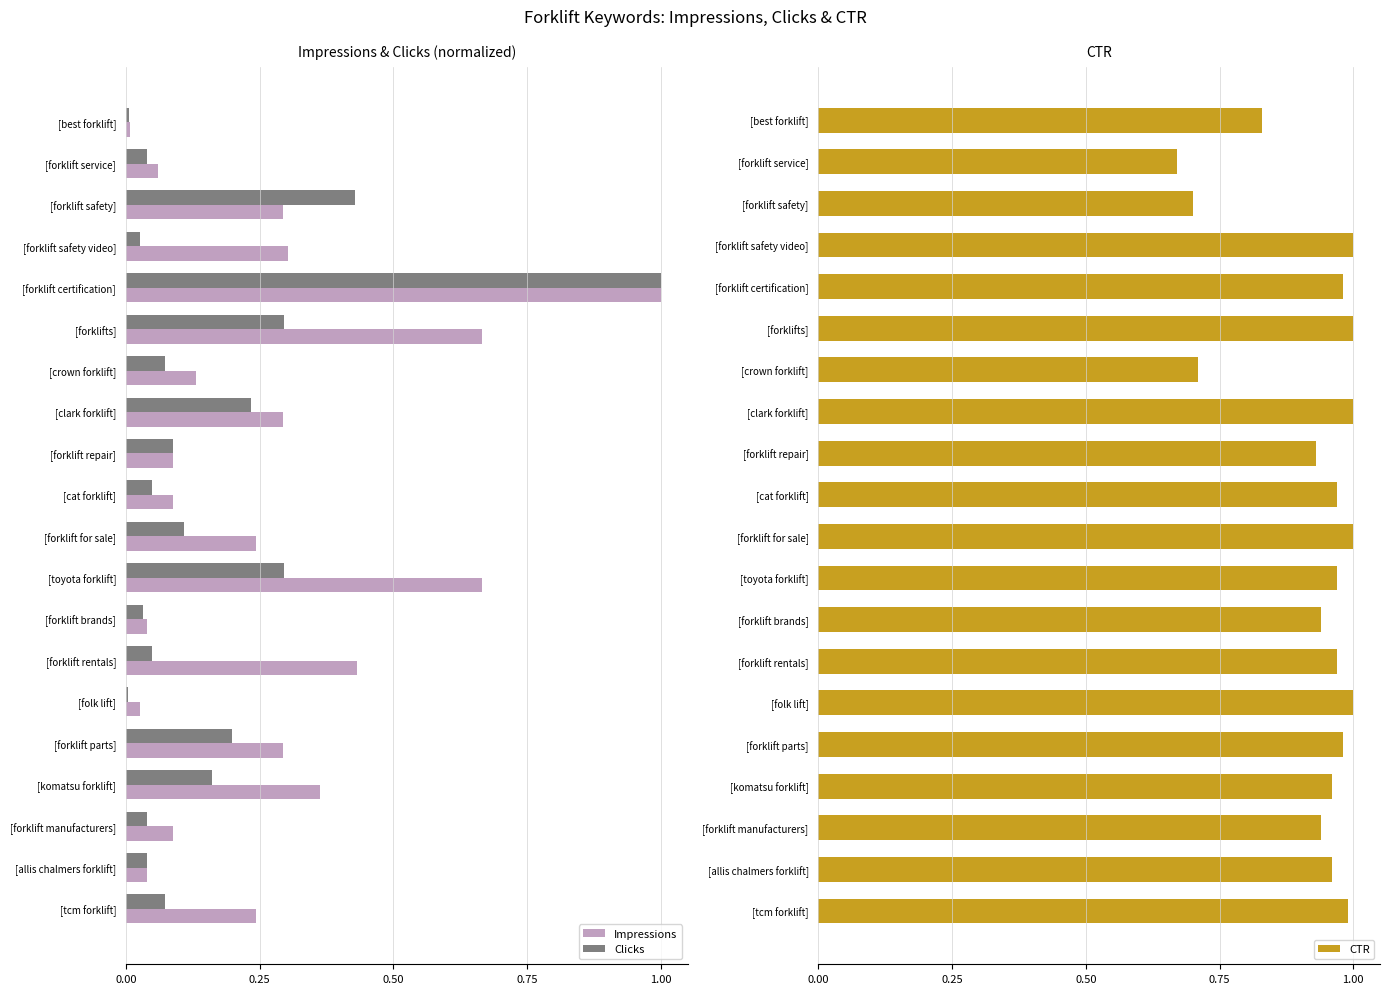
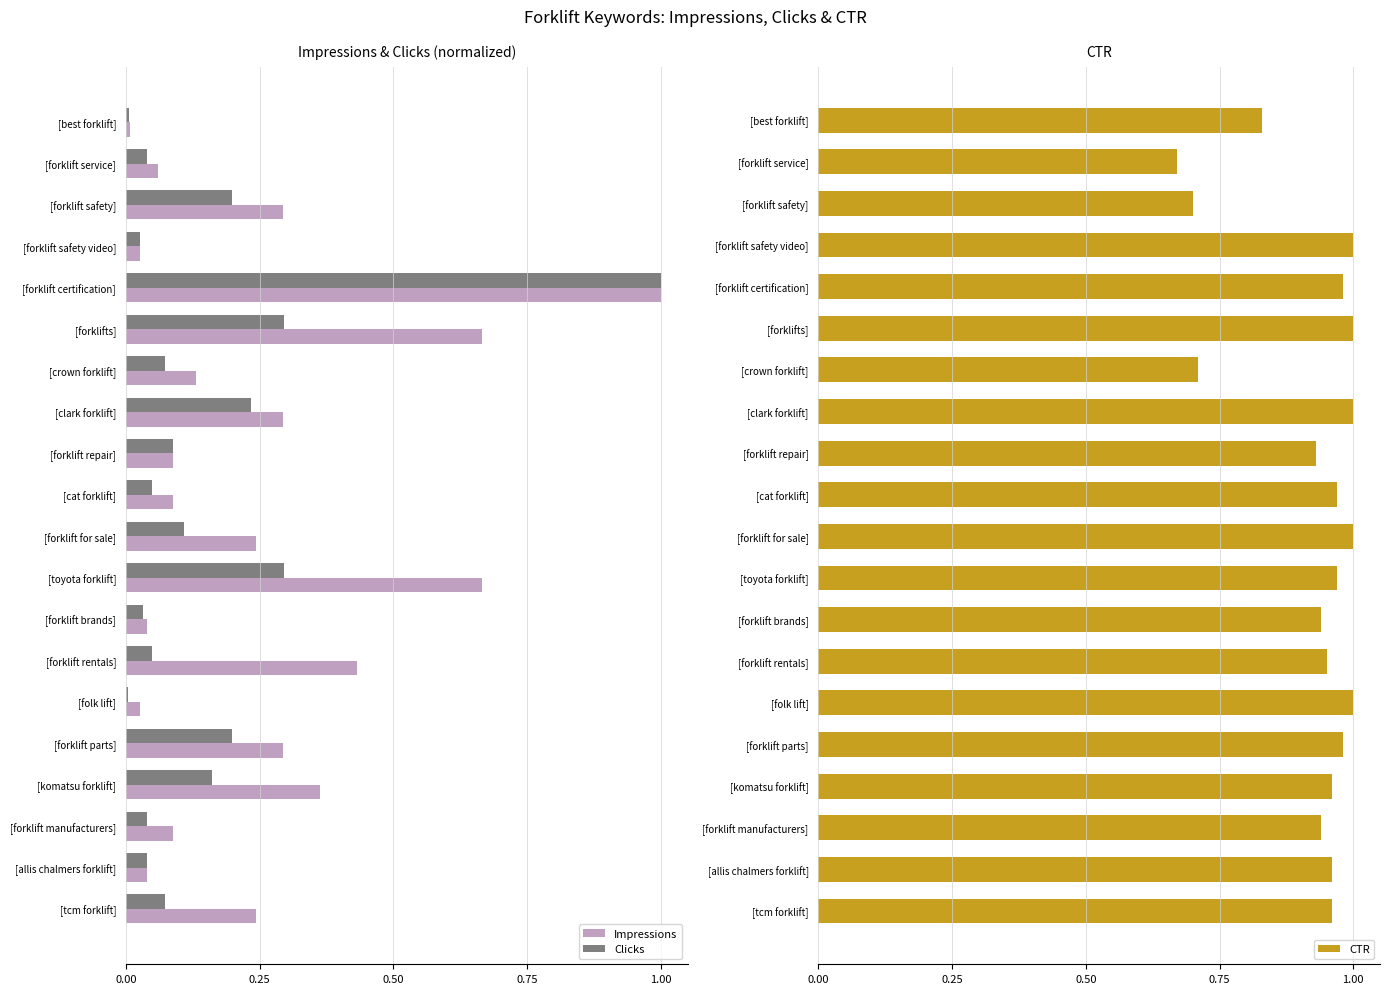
  {
    "Impressions & Clicks (normalized)": {
      "Impressions": {
        "[best forklift]": 0.01,
        "[forklift service]": 0.06,
        "[forklift safety]": 0.29,
-       "[forklift safety video]": 0.30,
+       "[forklift safety video]": 0.03,
        "[forklift certification]": 1.00,
        "[forklifts]": 0.67,
        "[crown forklift]": 0.13,
        "[clark forklift]": 0.29,
        "[forklift repair]": 0.09,
        "[cat forklift]": 0.09,
        "[forklift for sale]": 0.24,
        "[toyota forklift]": 0.67,
        "[forklift brands]": 0.04,
        "[forklift rentals]": 0.43,
        "[folk lift]": 0.03,
        "[forklift parts]": 0.29,
        "[komatsu forklift]": 0.36,
        "[forklift manufacturers]": 0.09,
        "[allis chalmers forklift]": 0.04,
        "[tcm forklift]": 0.24
      },
      "Clicks": {
        "[best forklift]": 0.01,
        "[forklift service]": 0.04,
-       "[forklift safety]": 0.43,
+       "[forklift safety]": 0.20,
        "[forklift safety video]": 0.03,
        "[forklift certification]": 1.00,
        "[forklifts]": 0.30,
        "[crown forklift]": 0.07,
        "[clark forklift]": 0.23,
        "[forklift repair]": 0.09,
        "[cat forklift]": 0.05,
        "[forklift for sale]": 0.11,
        "[toyota forklift]": 0.30,
        "[forklift brands]": 0.03,
        "[forklift rentals]": 0.05,
        "[forklift parts]": 0.20,
        "[komatsu forklift]": 0.16,
        "[forklift manufacturers]": 0.04,
        "[allis chalmers forklift]": 0.04,
        "[tcm forklift]": 0.07
      }
    },
    "CTR": {
      "[best forklift]": 0.83,
      "[forklift service]": 0.67,
      "[forklift safety]": 0.70,
      "[forklift safety video]": 1.00,
      "[forklift certification]": 0.98,
      "[forklifts]": 1.00,
      "[crown forklift]": 0.71,
      "[clark forklift]": 1.00,
      "[forklift repair]": 0.93,
      "[cat forklift]": 0.97,
      "[forklift for sale]": 1.00,
      "[toyota forklift]": 0.97,
      "[forklift brands]": 0.94,
-     "[forklift rentals]": 0.97,
+     "[forklift rentals]": 0.95,
      "[folk lift]": 1.00,
      "[forklift parts]": 0.98,
      "[komatsu forklift]": 0.96,
      "[forklift manufacturers]": 0.94,
      "[allis chalmers forklift]": 0.96,
-     "[tcm forklift]": 0.99
+     "[tcm forklift]": 0.96
    }
  }
